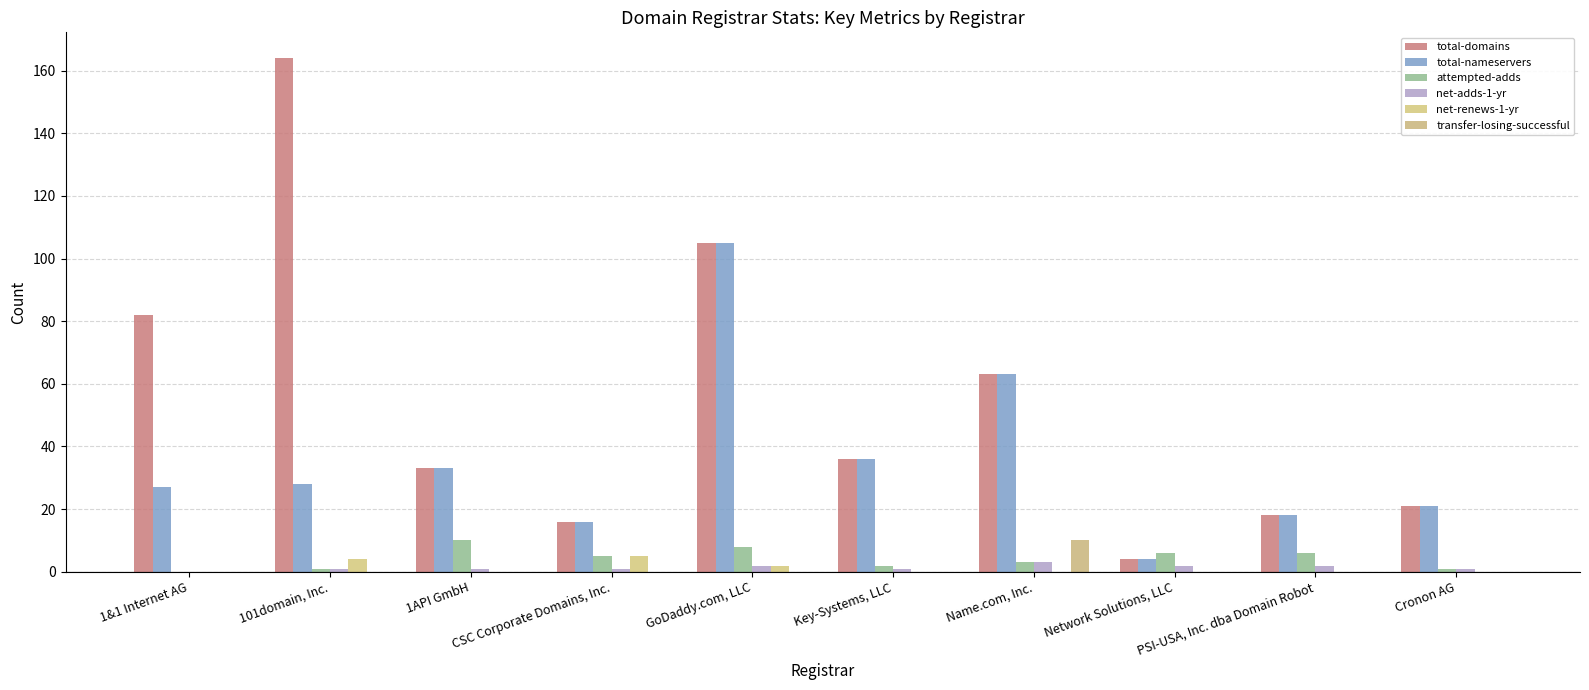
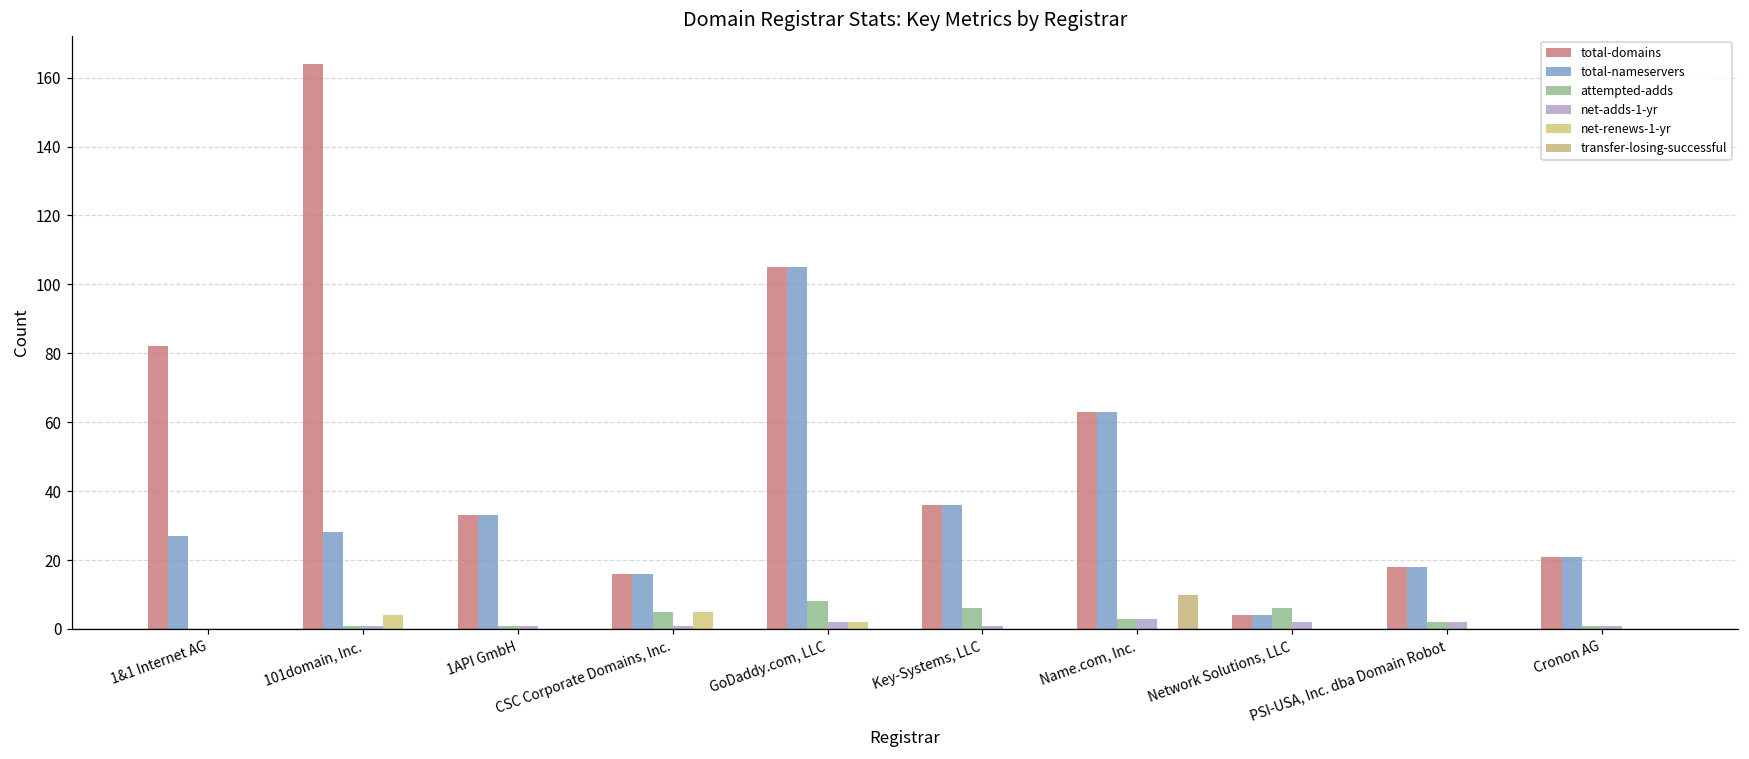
  {
    "attempted-adds": {
      "1&1 Internet AG": 0,
      "101domain, Inc.": 1,
-     "1API GmbH": 10,
+     "1API GmbH": 1,
      "CSC Corporate Domains, Inc.": 5,
      "GoDaddy.com, LLC": 8,
-     "Key-Systems, LLC": 2,
+     "Key-Systems, LLC": 6,
      "Name.com, Inc.": 3,
      "Network Solutions, LLC": 6,
-     "PSI-USA, Inc. dba Domain Robot": 6,
+     "PSI-USA, Inc. dba Domain Robot": 2,
      "Cronon AG": 1
    }
  }
